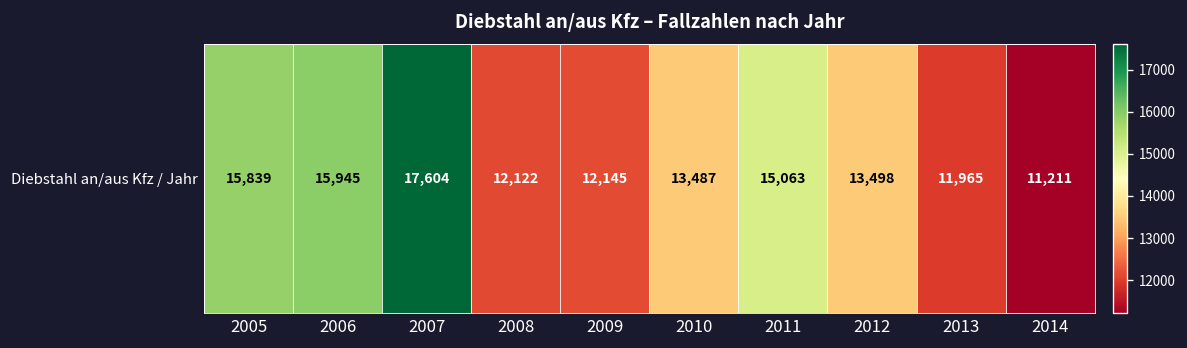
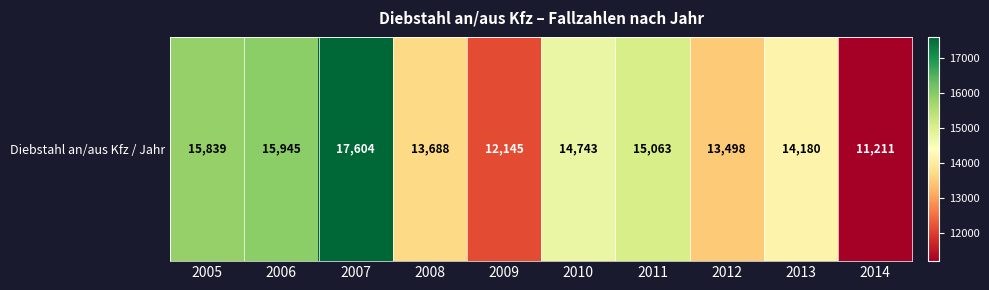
  {
    "Diebstahl an/aus Kfz / Jahr": {
      "2005": "15,839",
      "2006": "15,945",
      "2007": "17,604",
-     "2008": "12,122",
+     "2008": "13,688",
      "2009": "12,145",
-     "2010": "13,487",
+     "2010": "14,743",
      "2011": "15,063",
      "2012": "13,498",
-     "2013": "11,965",
+     "2013": "14,180",
      "2014": "11,211"
    }
  }
